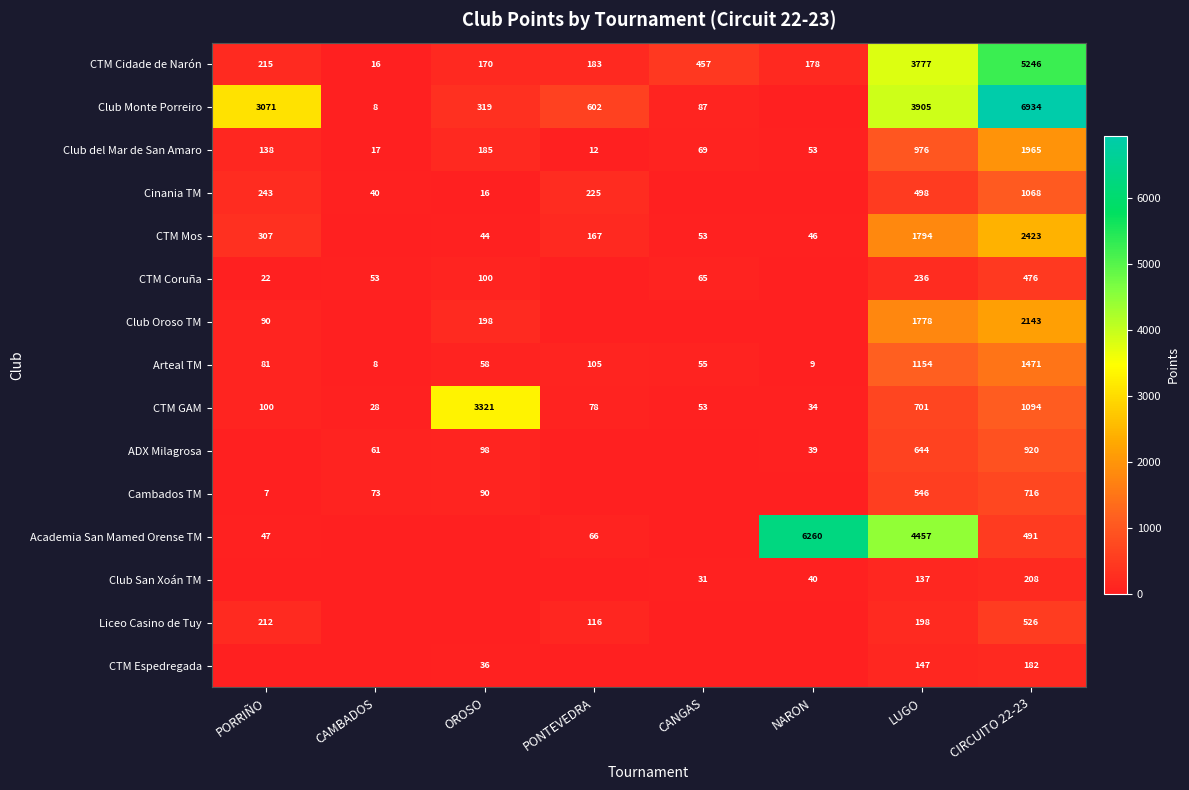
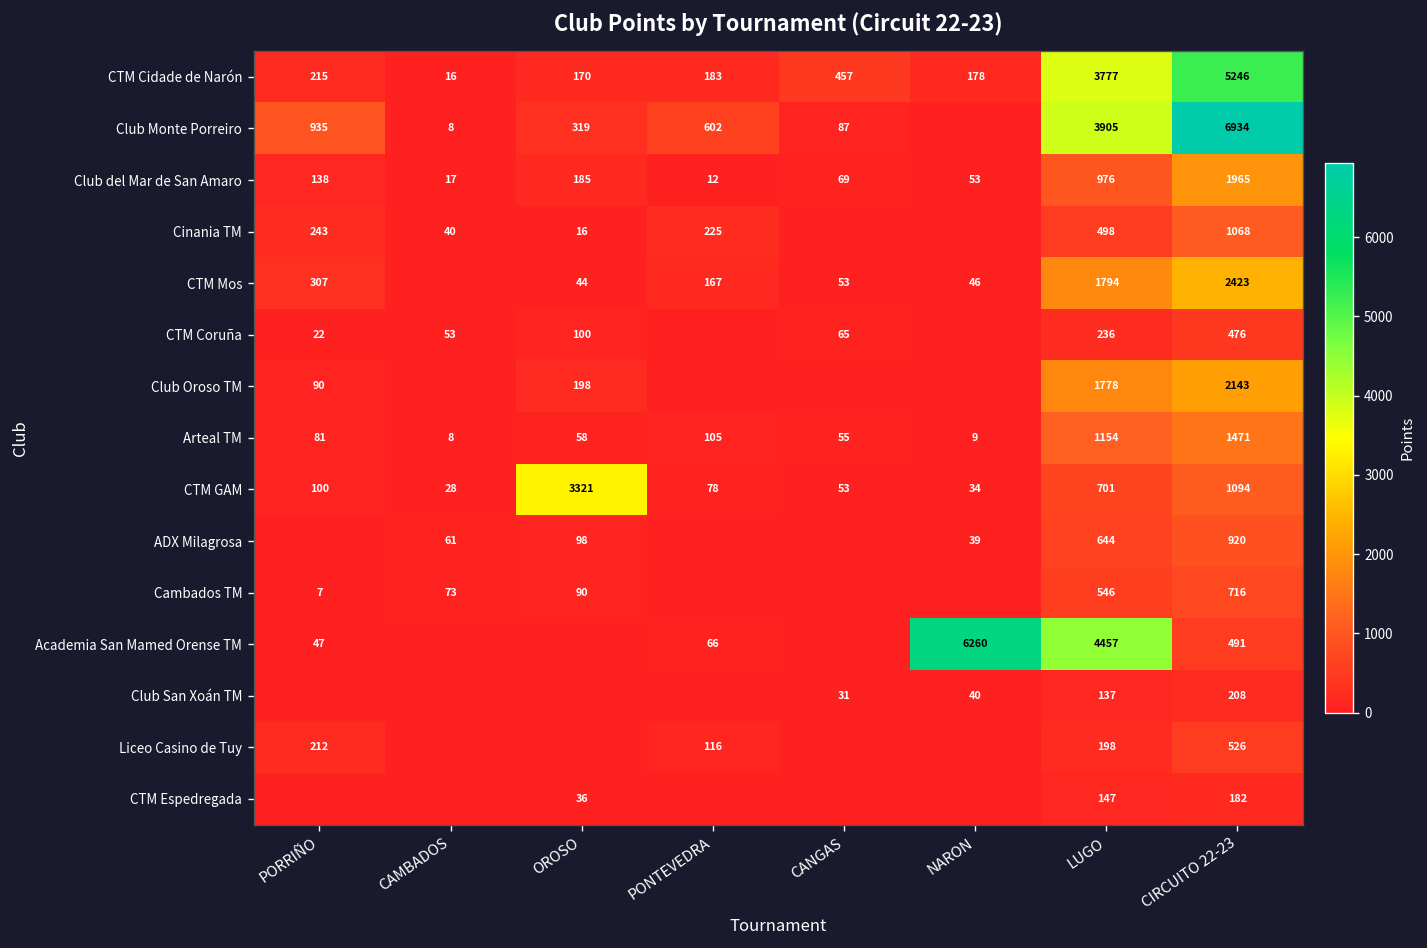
  {
    "CTM Cidade de Narón": {
      "PORRIÑO": 215,
      "CAMBADOS": 16,
      "OROSO": 170,
      "PONTEVEDRA": 183,
      "CANGAS": 457,
      "NARON": 178,
      "LUGO": 3777,
      "CIRCUITO 22-23": 5246
    },
    "Club Monte Porreiro": {
-     "PORRIÑO": 3071,
+     "PORRIÑO": 935,
      "CAMBADOS": 8,
      "OROSO": 319,
      "PONTEVEDRA": 602,
      "CANGAS": 87,
      "LUGO": 3905,
      "CIRCUITO 22-23": 6934
    },
    "Club del Mar de San Amaro": {
      "PORRIÑO": 138,
      "CAMBADOS": 17,
      "OROSO": 185,
      "PONTEVEDRA": 12,
      "CANGAS": 69,
      "NARON": 53,
      "LUGO": 976,
      "CIRCUITO 22-23": 1965
    },
    "Cinania TM": {
      "PORRIÑO": 243,
      "CAMBADOS": 40,
      "OROSO": 16,
      "PONTEVEDRA": 225,
      "LUGO": 498,
      "CIRCUITO 22-23": 1068
    },
    "CTM Mos": {
      "PORRIÑO": 307,
      "OROSO": 44,
      "PONTEVEDRA": 167,
      "CANGAS": 53,
      "NARON": 46,
      "LUGO": 1794,
      "CIRCUITO 22-23": 2423
    },
    "CTM Coruña": {
      "PORRIÑO": 22,
      "CAMBADOS": 53,
      "OROSO": 100,
      "CANGAS": 65,
      "LUGO": 236,
      "CIRCUITO 22-23": 476
    },
    "Club Oroso TM": {
      "PORRIÑO": 90,
      "OROSO": 198,
      "LUGO": 1778,
      "CIRCUITO 22-23": 2143
    },
    "Arteal TM": {
      "PORRIÑO": 81,
      "CAMBADOS": 8,
      "OROSO": 58,
      "PONTEVEDRA": 105,
      "CANGAS": 55,
      "NARON": 9,
      "LUGO": 1154,
      "CIRCUITO 22-23": 1471
    },
    "CTM GAM": {
      "PORRIÑO": 100,
      "CAMBADOS": 28,
      "OROSO": 3321,
      "PONTEVEDRA": 78,
      "CANGAS": 53,
      "NARON": 34,
      "LUGO": 701,
      "CIRCUITO 22-23": 1094
    },
    "ADX Milagrosa": {
      "CAMBADOS": 61,
      "OROSO": 98,
      "NARON": 39,
      "LUGO": 644,
      "CIRCUITO 22-23": 920
    },
    "Cambados TM": {
      "PORRIÑO": 7,
      "CAMBADOS": 73,
      "OROSO": 90,
      "LUGO": 546,
      "CIRCUITO 22-23": 716
    },
    "Academia San Mamed Orense TM": {
      "PORRIÑO": 47,
      "PONTEVEDRA": 66,
      "NARON": 6260,
      "LUGO": 4457,
      "CIRCUITO 22-23": 491
    },
    "Club San Xoán TM": {
      "CANGAS": 31,
      "NARON": 40,
      "LUGO": 137,
      "CIRCUITO 22-23": 208
    },
    "Liceo Casino de Tuy": {
      "PORRIÑO": 212,
      "PONTEVEDRA": 116,
      "LUGO": 198,
      "CIRCUITO 22-23": 526
    },
    "CTM Espedregada": {
      "OROSO": 36,
      "LUGO": 147,
      "CIRCUITO 22-23": 182
    }
  }
